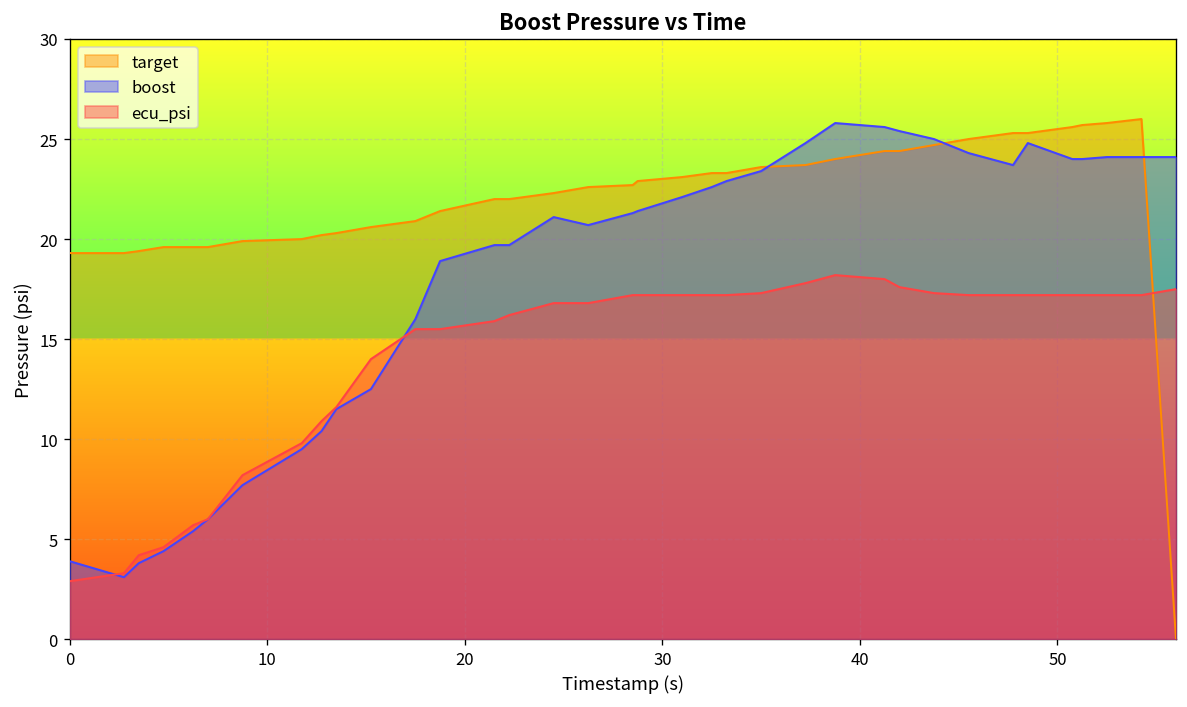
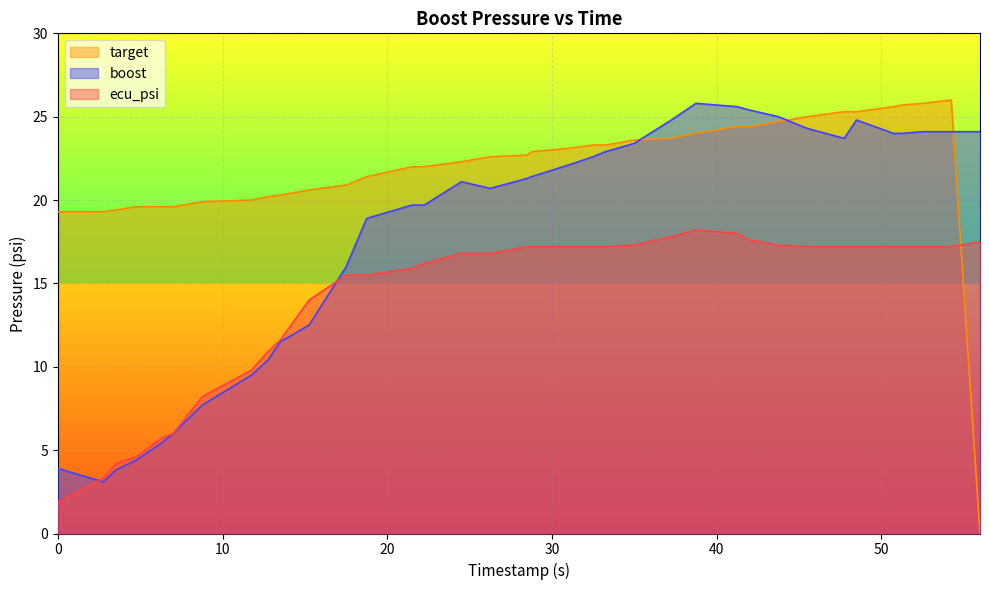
  {
    "target": {
      "0": 19.3
    },
    "boost": {
      "0": 3.9
    },
    "ecu_psi": {
-     "0": 2.9
+     "0": 1.9
    }
  }
